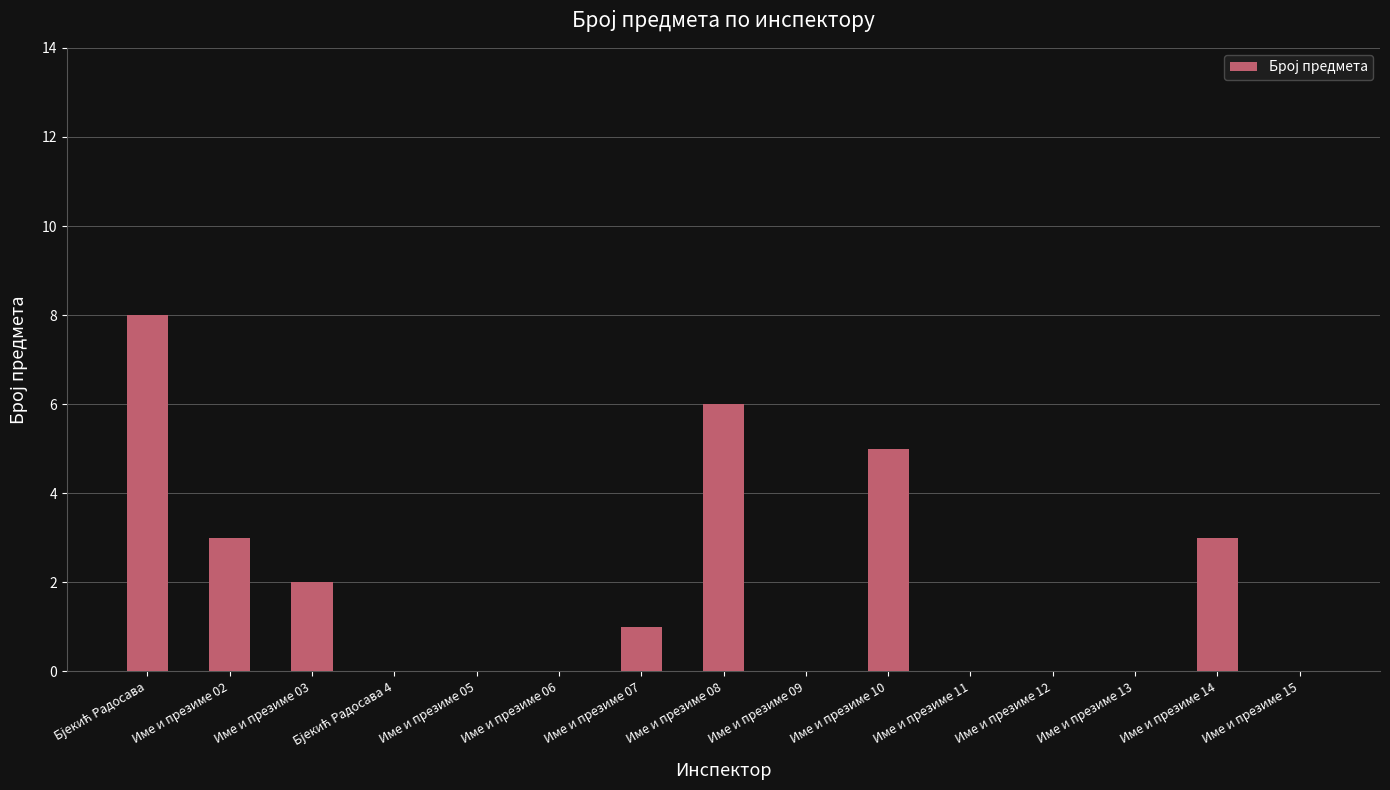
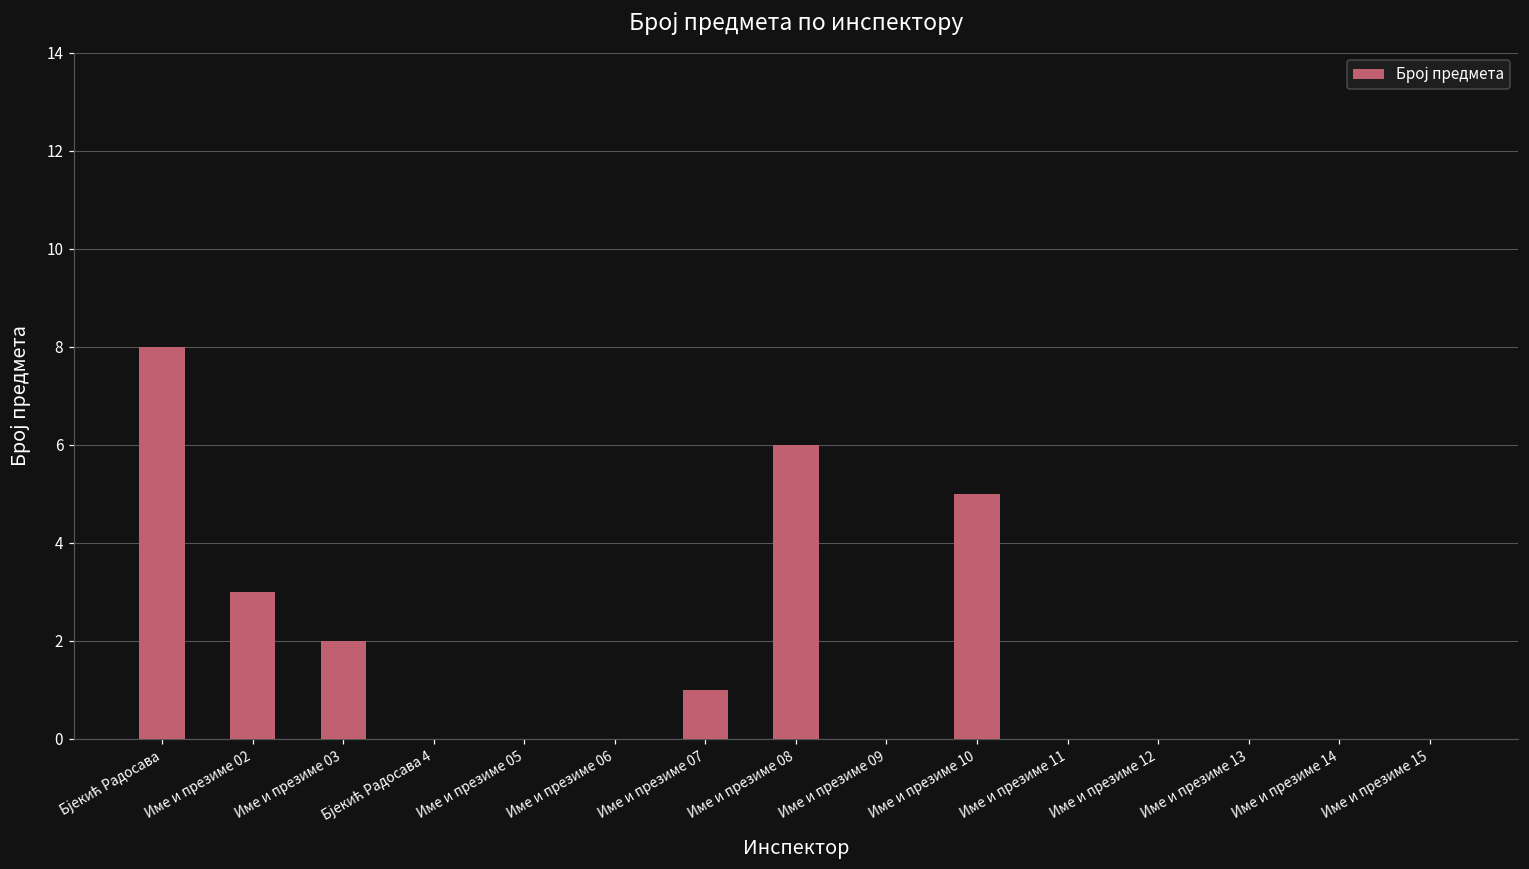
  {
    "Бјекић Радосава": 8,
    "Име и презиме 02": 3,
    "Име и презиме 03": 2,
    "Бјекић Радосава 4": 0,
    "Име и презиме 05": 0,
    "Име и презиме 06": 0,
    "Име и презиме 07": 1,
    "Име и презиме 08": 6,
    "Име и презиме 09": 0,
    "Име и презиме 10": 5,
    "Име и презиме 11": 0,
    "Име и презиме 12": 0,
    "Име и презиме 13": 0,
-   "Име и презиме 14": 3,
+   "Име и презиме 14": 0,
    "Име и презиме 15": 0
  }
